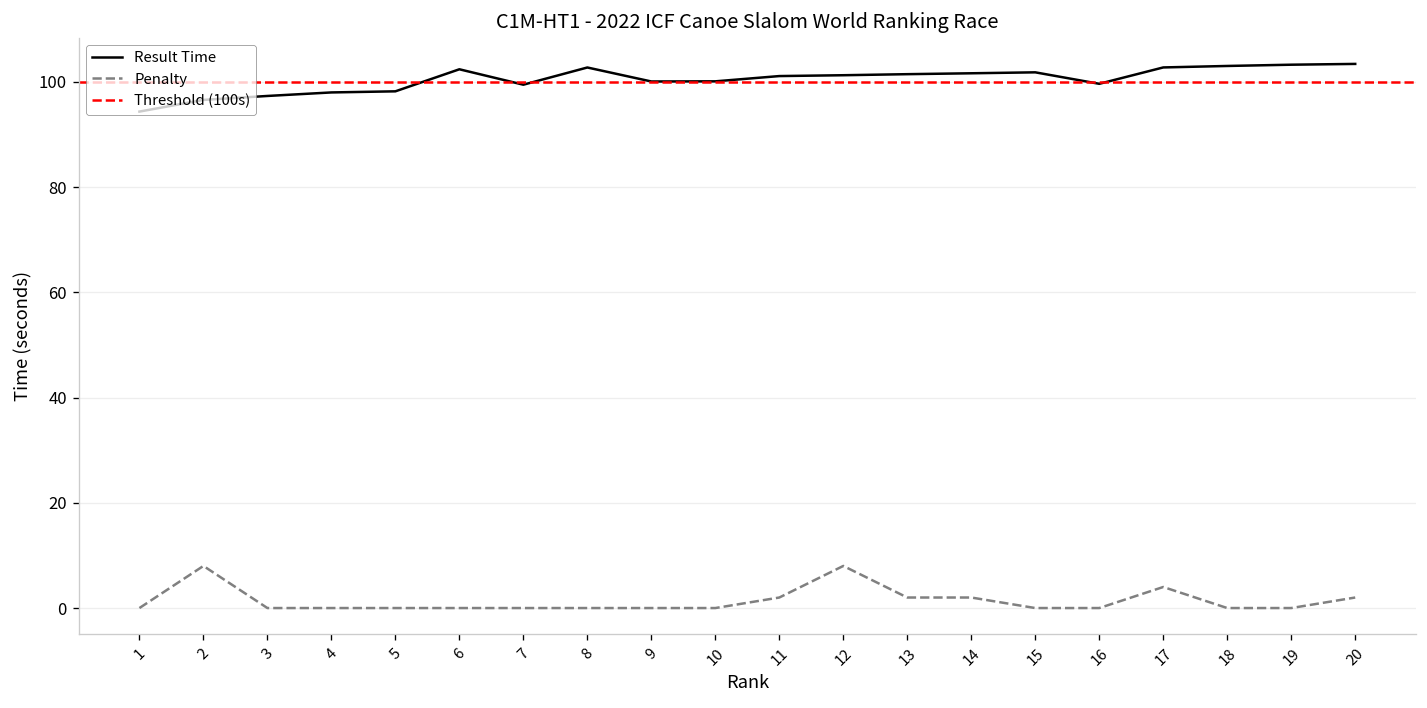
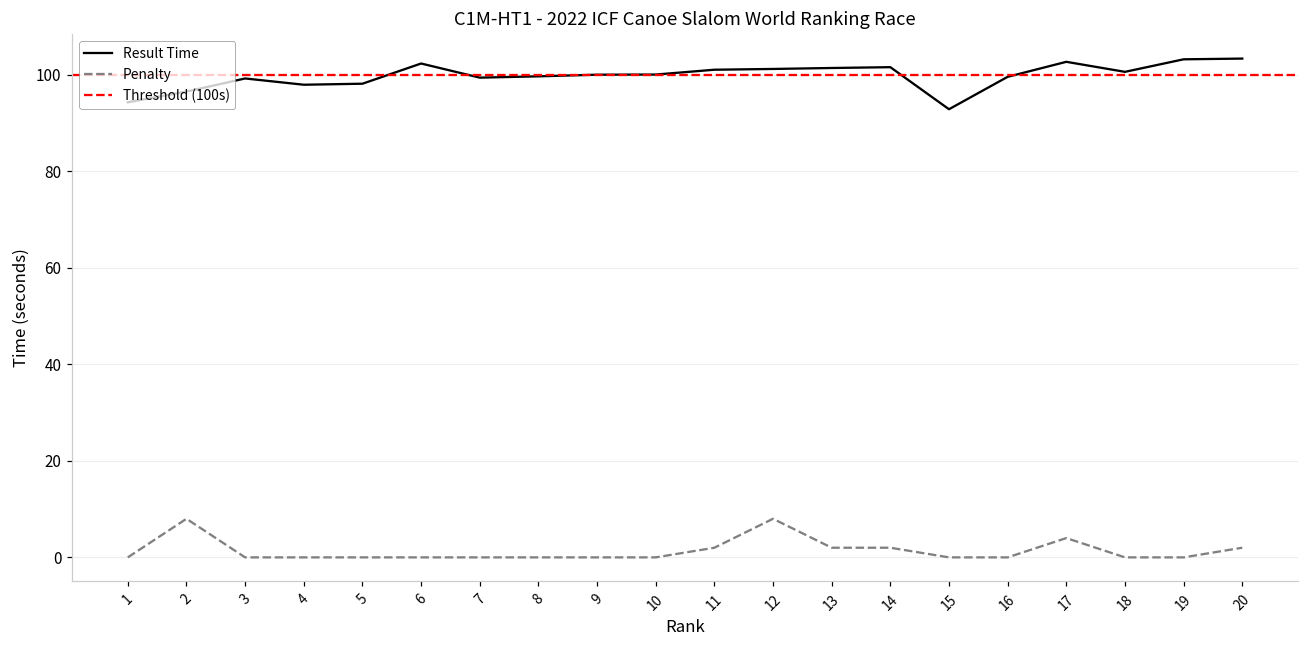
  {
    "Result Time": {
-     "3": 97,
+     "3": 99,
      "4": 98,
      "5": 98,
      "6": 102,
      "7": 99,
-     "8": 103,
+     "8": 100,
      "9": 100,
      "10": 100,
      "11": 101,
      "12": 101,
      "13": 101,
      "14": 102,
-     "15": 102,
+     "15": 93,
      "16": 100,
      "17": 103,
-     "18": 103,
+     "18": 101,
      "19": 103,
      "20": 103
    },
    "Penalty": {
      "1": 0,
      "2": 8,
      "3": 0,
      "4": 0,
      "5": 0,
      "6": 0,
      "7": 0,
      "8": 0,
      "9": 0,
      "10": 0,
      "11": 2,
      "12": 8,
      "13": 2,
      "14": 2,
      "15": 0,
      "16": 0,
      "17": 4,
      "18": 0,
      "19": 0,
      "20": 2
    }
  }
